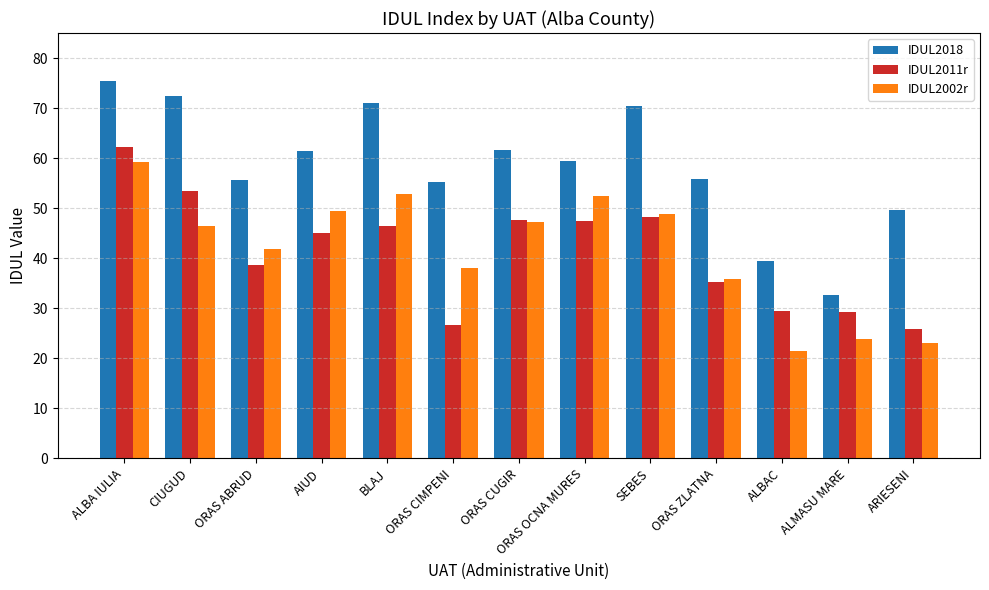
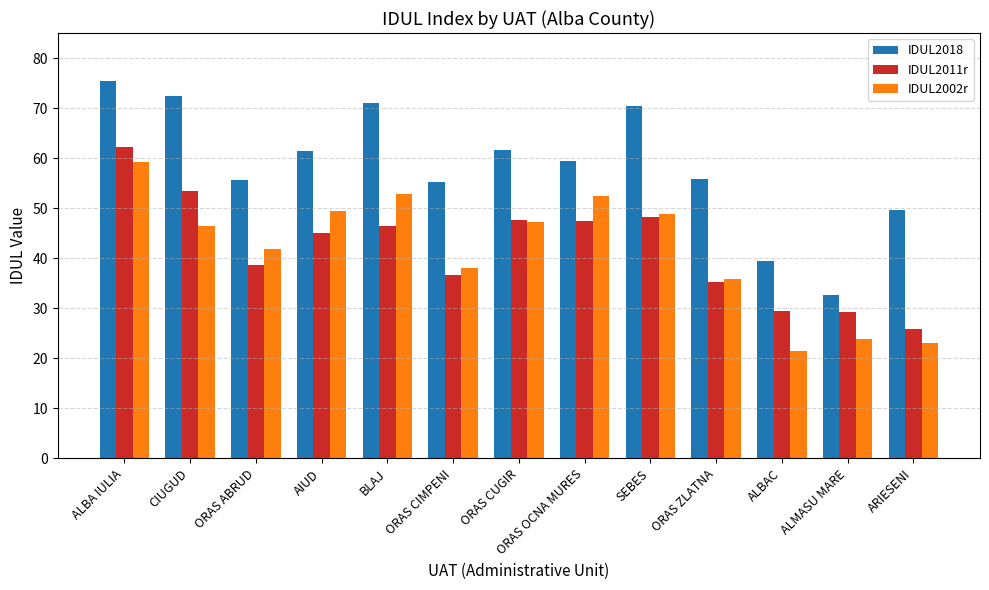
  {
    "IDUL2018": {
      "ALBA IULIA": 75,
      "CIUGUD": 72,
      "ORAS ABRUD": 56,
      "AIUD": 61,
      "BLAJ": 71,
      "ORAS CIMPENI": 55,
      "ORAS CUGIR": 62,
      "ORAS OCNA MURES": 59,
      "SEBES": 70,
      "ORAS ZLATNA": 56,
      "ALBAC": 39,
      "ALMASU MARE": 33,
      "ARIESENI": 50
    },
    "IDUL2011r": {
      "ALBA IULIA": 62,
      "CIUGUD": 53,
      "ORAS ABRUD": 39,
      "AIUD": 45,
      "BLAJ": 46,
-     "ORAS CIMPENI": 27,
+     "ORAS CIMPENI": 37,
      "ORAS CUGIR": 48,
      "ORAS OCNA MURES": 47,
      "SEBES": 48,
      "ORAS ZLATNA": 35,
      "ALBAC": 29,
      "ALMASU MARE": 29,
      "ARIESENI": 26
    },
    "IDUL2002r": {
      "ALBA IULIA": 59,
      "CIUGUD": 46,
      "ORAS ABRUD": 42,
      "AIUD": 49,
      "BLAJ": 53,
      "ORAS CIMPENI": 38,
      "ORAS CUGIR": 47,
      "ORAS OCNA MURES": 53,
      "SEBES": 49,
      "ORAS ZLATNA": 36,
      "ALBAC": 21,
      "ALMASU MARE": 24,
      "ARIESENI": 23
    }
  }
